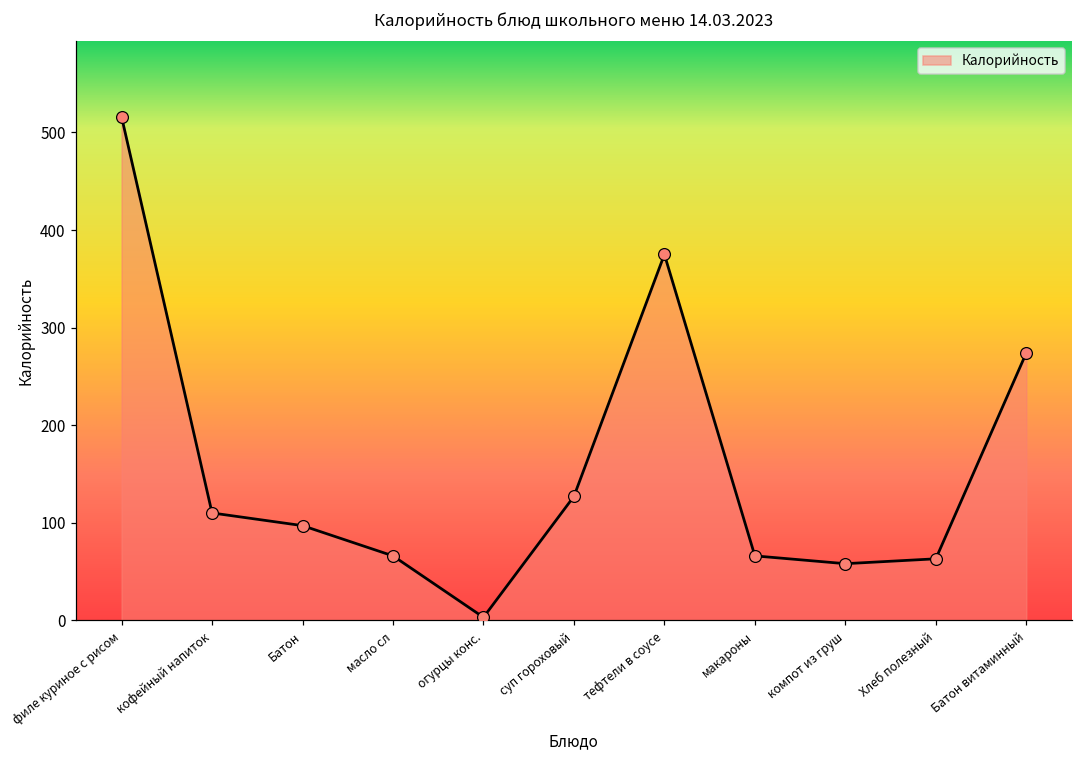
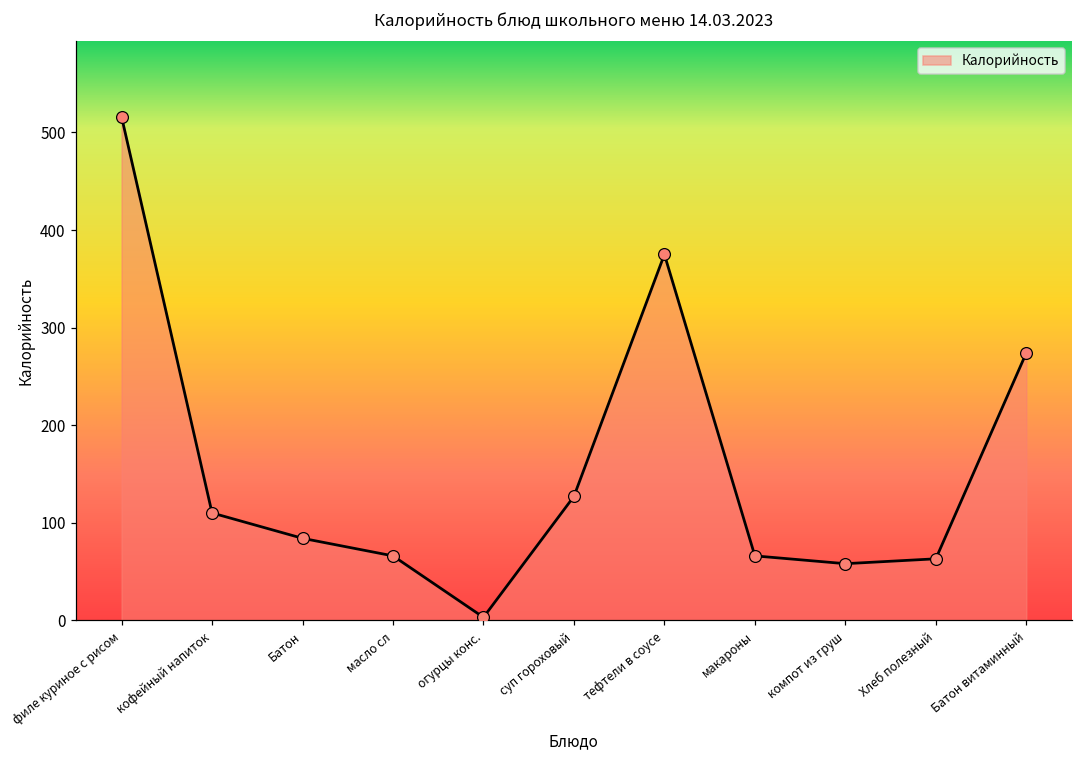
  {
    "филе куриное с рисом": 520,
    "кофейный напиток": 110,
-   "Батон": 100,
+   "Батон": 80,
    "масло сл": 70,
    "огурцы конс.": 0,
    "суп гороховый": 130,
    "тефтели в соусе": 380,
    "макароны": 70,
    "компот из груш": 60,
    "Хлеб полезный": 60,
    "Батон витаминный": 270
  }
